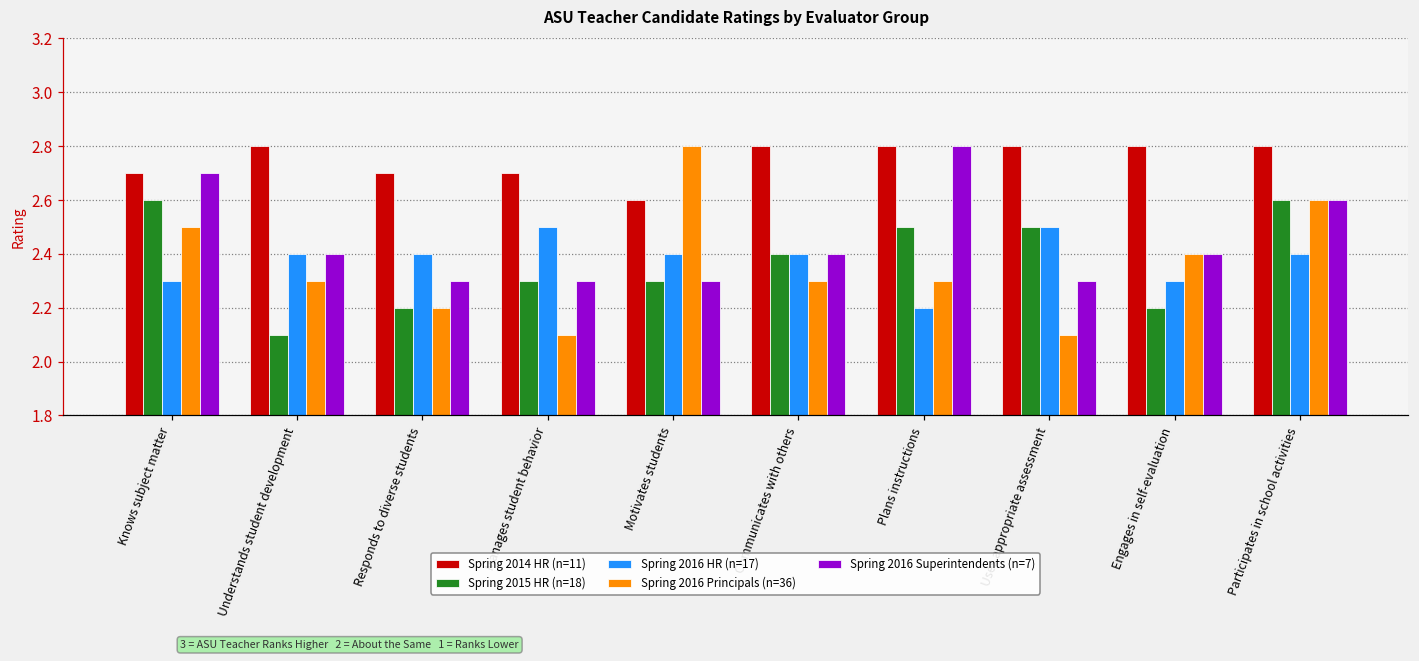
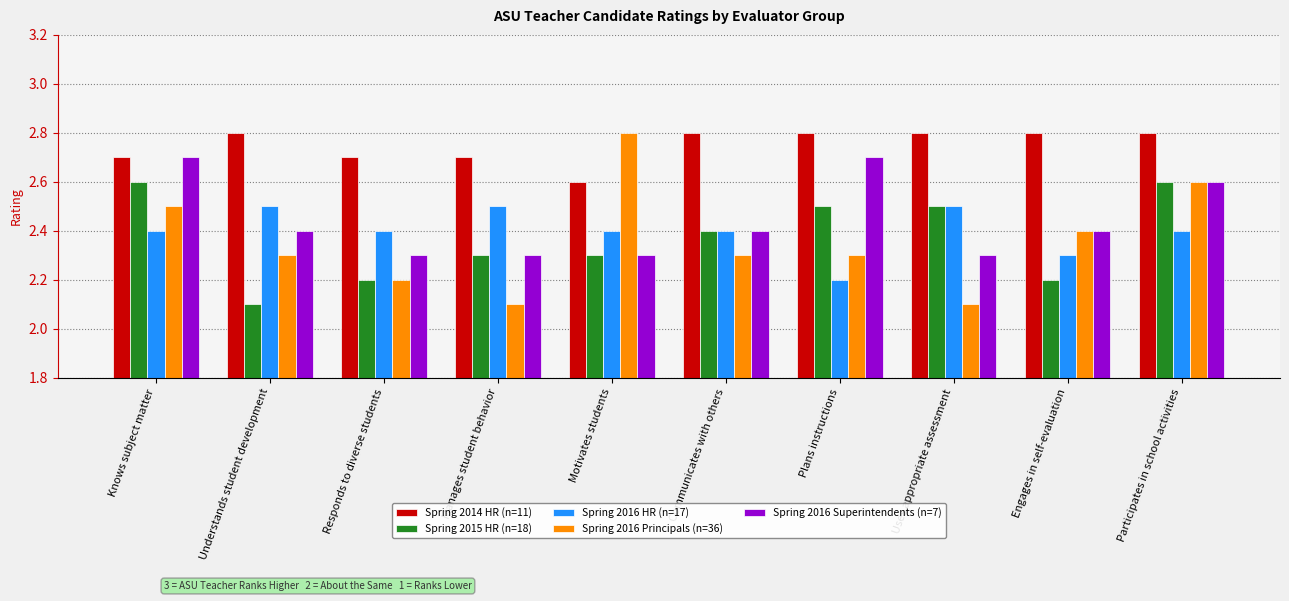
  {
    "Spring 2014 HR (n=11)": {
      "Knows subject matter": 2.7,
      "Understands student development": 2.8,
      "Responds to diverse students": 2.7,
      "Manages student behavior": 2.7,
      "Motivates students": 2.6,
      "Communicates with others": 2.8,
      "Plans instructions": 2.8,
      "Uses appropriate assessment": 2.8,
      "Engages in self-evaluation": 2.8,
      "Participates in school activities": 2.8
    },
    "Spring 2015 HR (n=18)": {
      "Knows subject matter": 2.6,
      "Understands student development": 2.1,
      "Responds to diverse students": 2.2,
      "Manages student behavior": 2.3,
      "Motivates students": 2.3,
      "Communicates with others": 2.4,
      "Plans instructions": 2.5,
      "Uses appropriate assessment": 2.5,
      "Engages in self-evaluation": 2.2,
      "Participates in school activities": 2.6
    },
    "Spring 2016 HR (n=17)": {
-     "Knows subject matter": 2.3,
-     "Understands student development": 2.4,
+     "Knows subject matter": 2.4,
+     "Understands student development": 2.5,
      "Responds to diverse students": 2.4,
      "Manages student behavior": 2.5,
      "Motivates students": 2.4,
      "Communicates with others": 2.4,
      "Plans instructions": 2.2,
      "Uses appropriate assessment": 2.5,
      "Engages in self-evaluation": 2.3,
      "Participates in school activities": 2.4
    },
    "Spring 2016 Principals (n=36)": {
      "Knows subject matter": 2.5,
      "Understands student development": 2.3,
      "Responds to diverse students": 2.2,
      "Manages student behavior": 2.1,
      "Motivates students": 2.8,
      "Communicates with others": 2.3,
      "Plans instructions": 2.3,
      "Uses appropriate assessment": 2.1,
      "Engages in self-evaluation": 2.4,
      "Participates in school activities": 2.6
    },
    "Spring 2016 Superintendents (n=7)": {
      "Knows subject matter": 2.7,
      "Understands student development": 2.4,
      "Responds to diverse students": 2.3,
      "Manages student behavior": 2.3,
      "Motivates students": 2.3,
      "Communicates with others": 2.4,
-     "Plans instructions": 2.8,
+     "Plans instructions": 2.7,
      "Uses appropriate assessment": 2.3,
      "Engages in self-evaluation": 2.4,
      "Participates in school activities": 2.6
    }
  }
